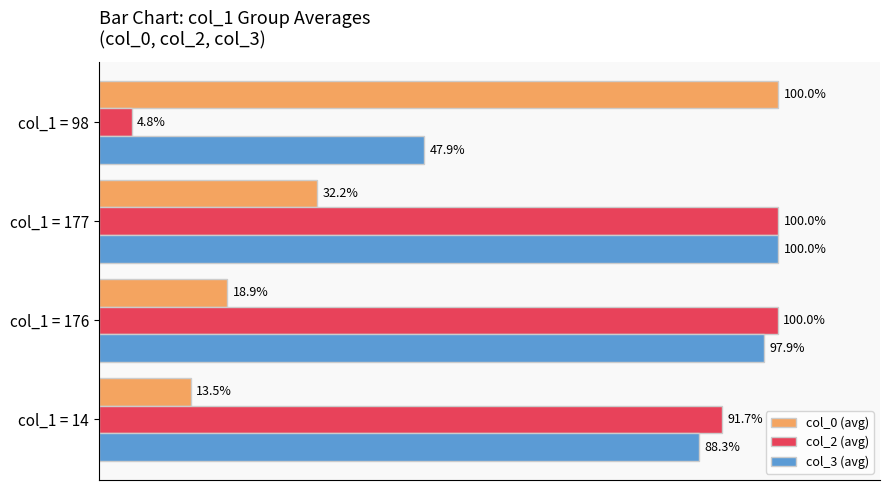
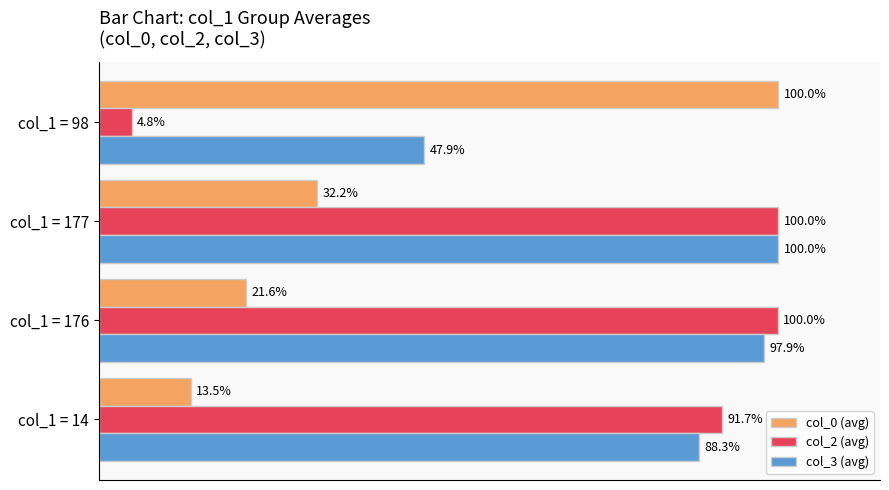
  {
    "col_0 (avg)": {
      "col_1 = 98": "100.0%",
      "col_1 = 177": "32.2%",
-     "col_1 = 176": "18.9%",
+     "col_1 = 176": "21.6%",
      "col_1 = 14": "13.5%"
    },
    "col_2 (avg)": {
      "col_1 = 98": "4.8%",
      "col_1 = 177": "100.0%",
      "col_1 = 176": "100.0%",
      "col_1 = 14": "91.7%"
    },
    "col_3 (avg)": {
      "col_1 = 98": "47.9%",
      "col_1 = 177": "100.0%",
      "col_1 = 176": "97.9%",
      "col_1 = 14": "88.3%"
    }
  }
